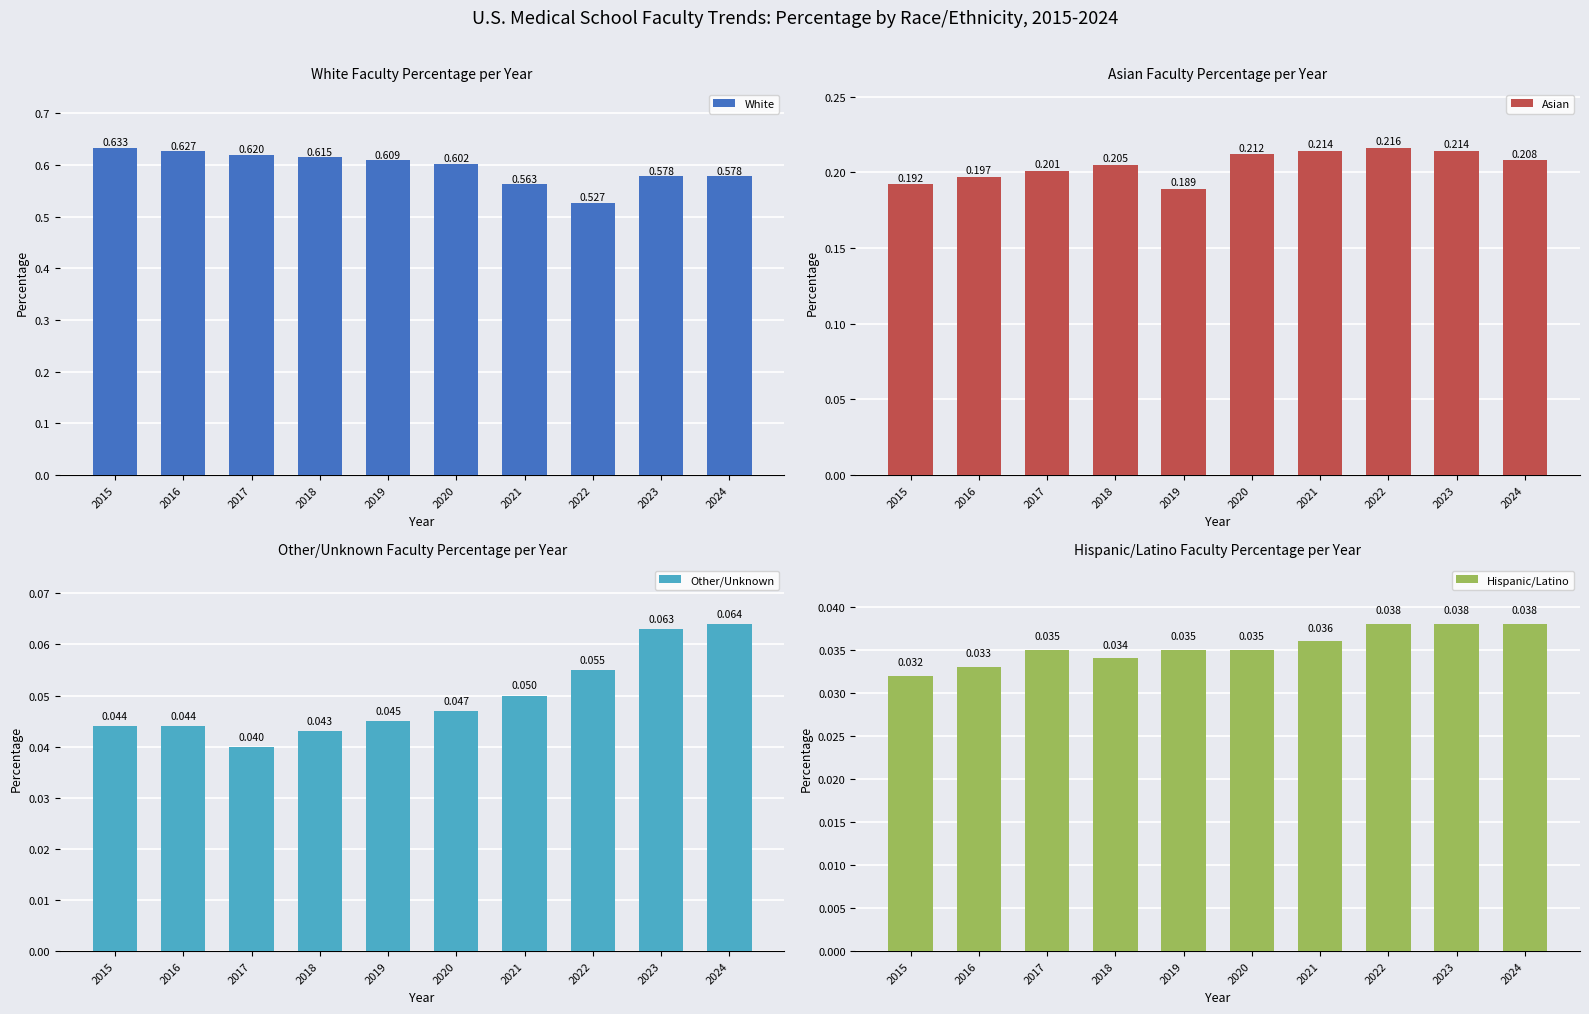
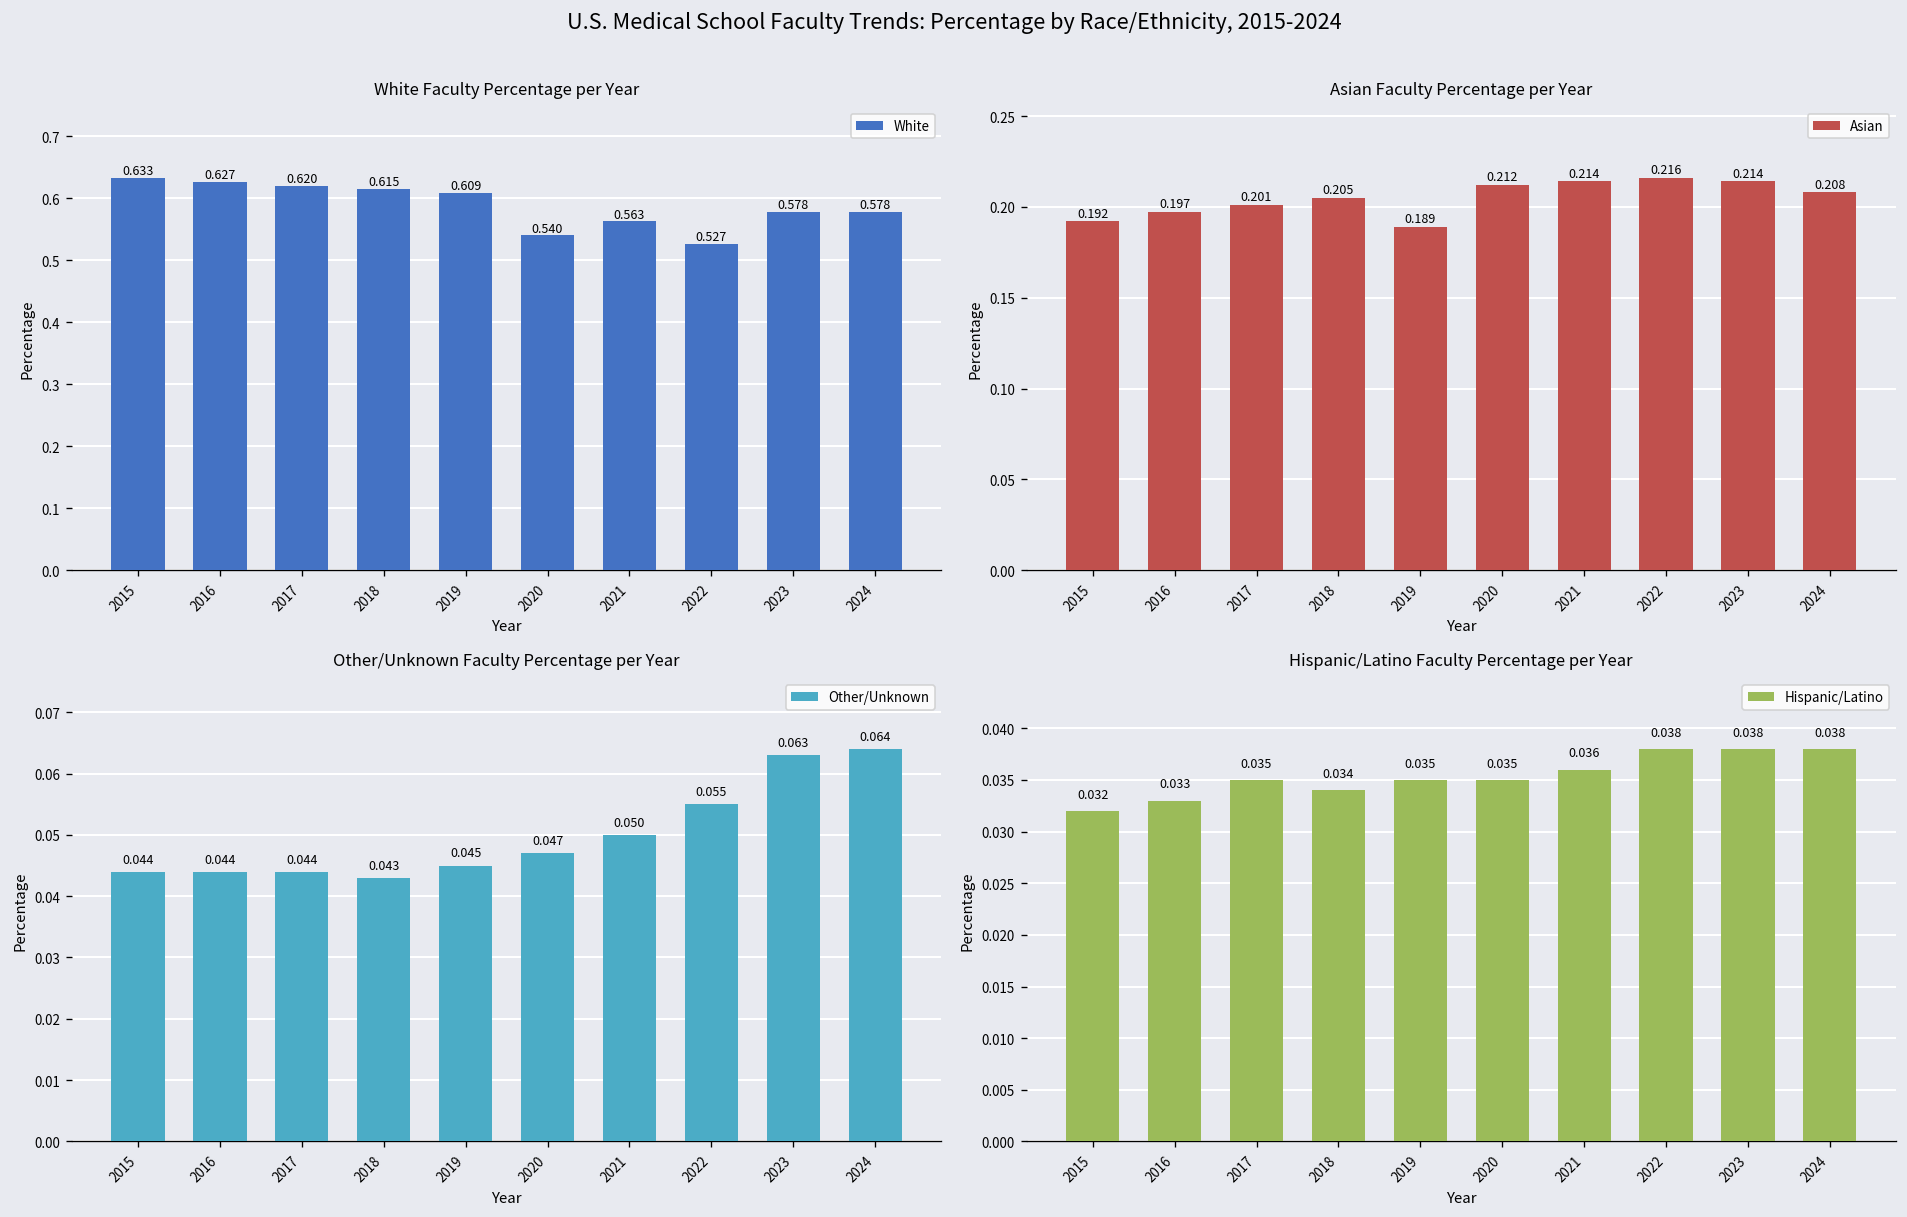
  {
    "White Faculty Percentage per Year": {
      "2015": 0.633,
      "2016": 0.627,
      "2017": 0.620,
      "2018": 0.615,
      "2019": 0.609,
-     "2020": 0.602,
+     "2020": 0.540,
      "2021": 0.563,
      "2022": 0.527,
      "2023": 0.578,
      "2024": 0.578
    },
    "Asian Faculty Percentage per Year": {
      "2015": 0.192,
      "2016": 0.197,
      "2017": 0.201,
      "2018": 0.205,
      "2019": 0.189,
      "2020": 0.212,
      "2021": 0.214,
      "2022": 0.216,
      "2023": 0.214,
      "2024": 0.208
    },
    "Other/Unknown Faculty Percentage per Year": {
      "2015": 0.044,
      "2016": 0.044,
-     "2017": 0.040,
+     "2017": 0.044,
      "2018": 0.043,
      "2019": 0.045,
      "2020": 0.047,
      "2021": 0.050,
      "2022": 0.055,
      "2023": 0.063,
      "2024": 0.064
    },
    "Hispanic/Latino Faculty Percentage per Year": {
      "2015": 0.032,
      "2016": 0.033,
      "2017": 0.035,
      "2018": 0.034,
      "2019": 0.035,
      "2020": 0.035,
      "2021": 0.036,
      "2022": 0.038,
      "2023": 0.038,
      "2024": 0.038
    }
  }
